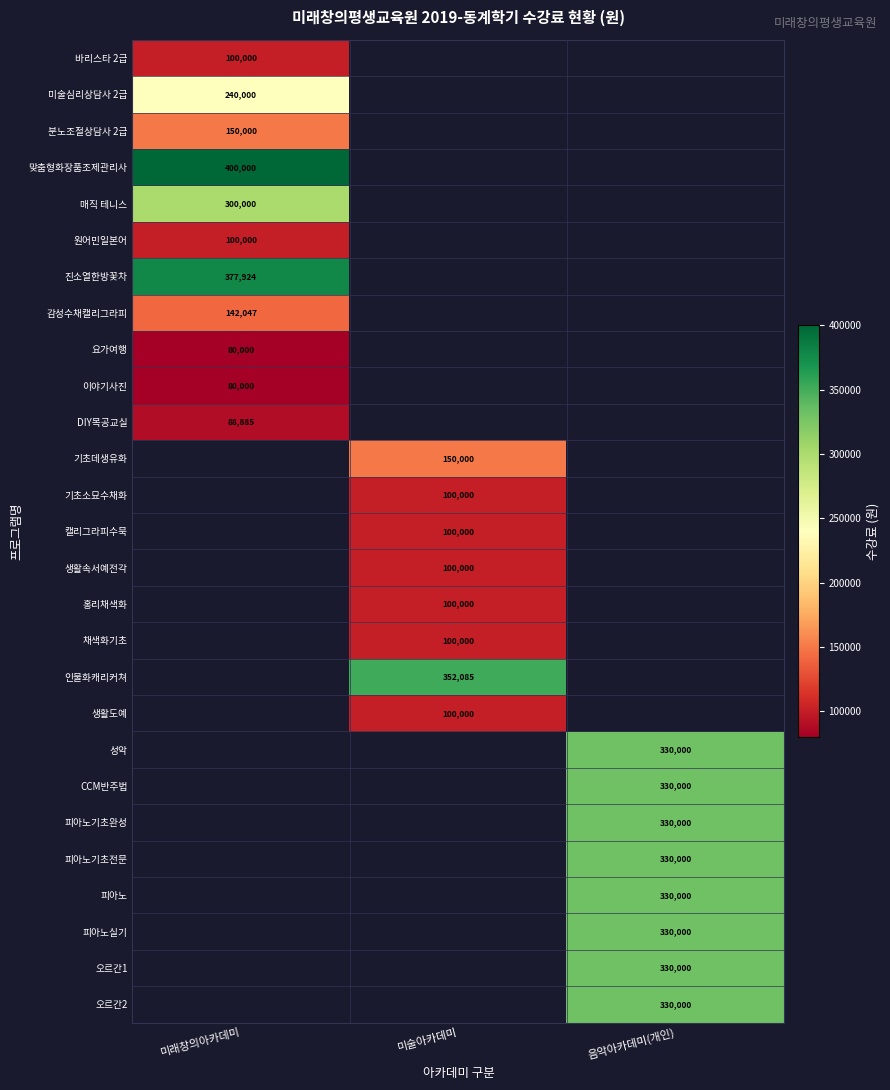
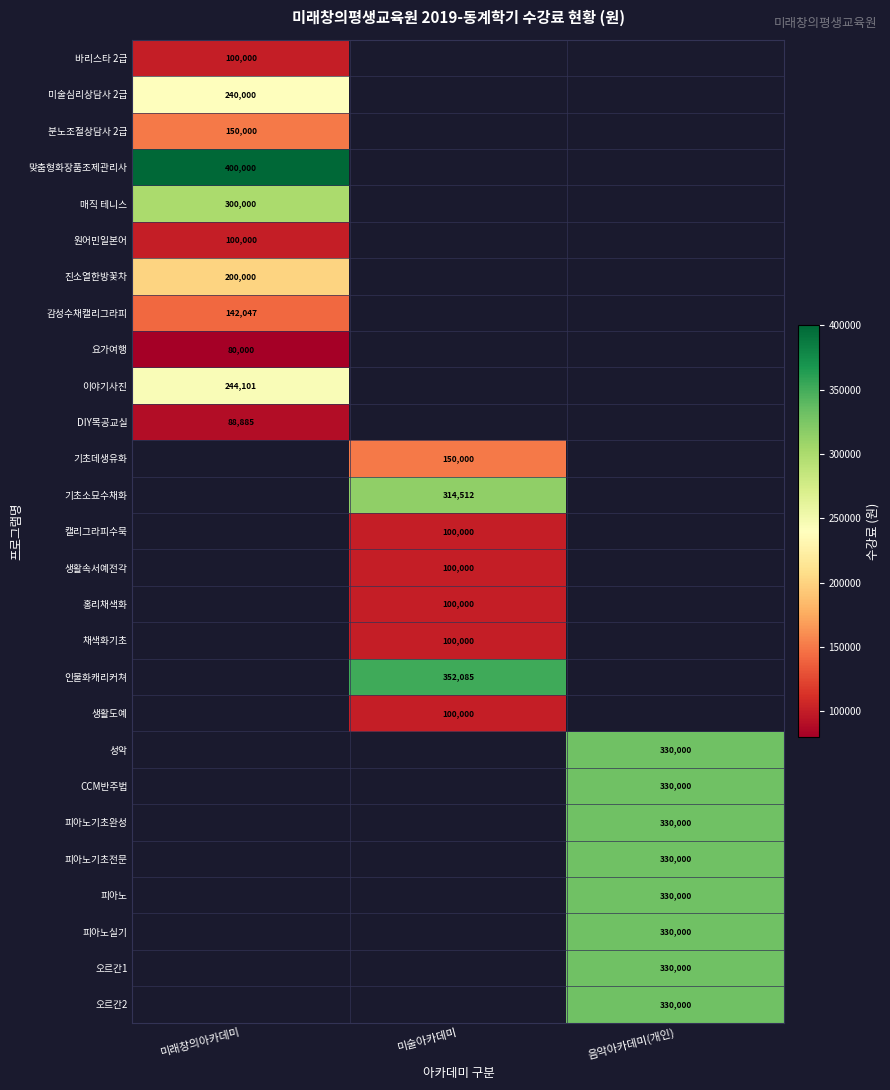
  {
    "바리스타 2급": {
      "미래창의아카데미": "100,000"
    },
    "미술심리상담사 2급": {
      "미래창의아카데미": "240,000"
    },
    "분노조절상담사 2급": {
      "미래창의아카데미": "150,000"
    },
    "맞춤형화장품조제관리사": {
      "미래창의아카데미": "400,000"
    },
    "매직 테니스": {
      "미래창의아카데미": "300,000"
    },
    "원어민일본어": {
      "미래창의아카데미": "100,000"
    },
    "진소열한방꽃차": {
-     "미래창의아카데미": "377,924"
+     "미래창의아카데미": "200,000"
    },
    "감성수채캘리그라피": {
      "미래창의아카데미": "142,047"
    },
    "요가여행": {
      "미래창의아카데미": "80,000"
    },
    "이야기사진": {
-     "미래창의아카데미": "80,000"
+     "미래창의아카데미": "244,101"
    },
    "DIY목공교실": {
      "미래창의아카데미": "88,885"
    },
    "기초데생유화": {
      "미술아카데미": "150,000"
    },
    "기초소묘수채화": {
-     "미술아카데미": "100,000"
+     "미술아카데미": "314,512"
    },
    "캘리그라피수묵": {
      "미술아카데미": "100,000"
    },
    "생활속서예전각": {
      "미술아카데미": "100,000"
    },
    "홍리채색화": {
      "미술아카데미": "100,000"
    },
    "채색화기초": {
      "미술아카데미": "100,000"
    },
    "인물화캐리커쳐": {
      "미술아카데미": "352,085"
    },
    "생활도예": {
      "미술아카데미": "100,000"
    },
    "성악": {
      "음악아카데미(개인)": "330,000"
    },
    "CCM반주법": {
      "음악아카데미(개인)": "330,000"
    },
    "피아노기초완성": {
      "음악아카데미(개인)": "330,000"
    },
    "피아노기초전문": {
      "음악아카데미(개인)": "330,000"
    },
    "피아노": {
      "음악아카데미(개인)": "330,000"
    },
    "피아노실기": {
      "음악아카데미(개인)": "330,000"
    },
    "오르간1": {
      "음악아카데미(개인)": "330,000"
    },
    "오르간2": {
      "음악아카데미(개인)": "330,000"
    }
  }
